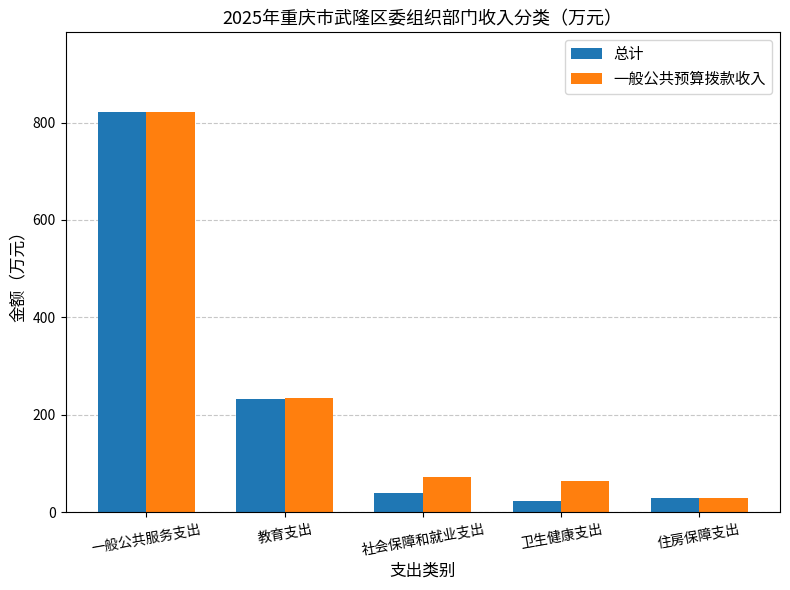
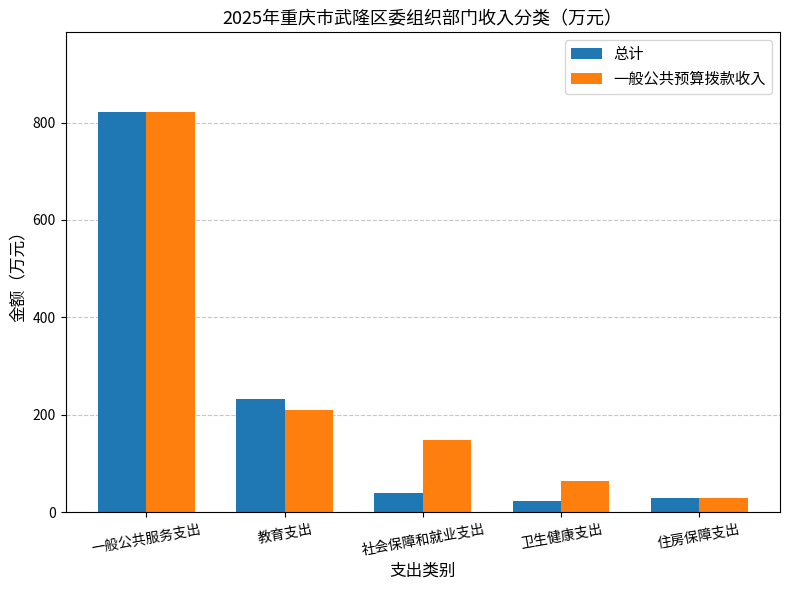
  {
    "总计": {
      "一般公共服务支出": 820,
      "教育支出": 230,
      "社会保障和就业支出": 40,
      "卫生健康支出": 20,
      "住房保障支出": 30
    },
    "一般公共预算拨款收入": {
      "一般公共服务支出": 820,
-     "教育支出": 230,
-     "社会保障和就业支出": 70,
+     "教育支出": 210,
+     "社会保障和就业支出": 150,
      "卫生健康支出": 60,
      "住房保障支出": 30
    }
  }
